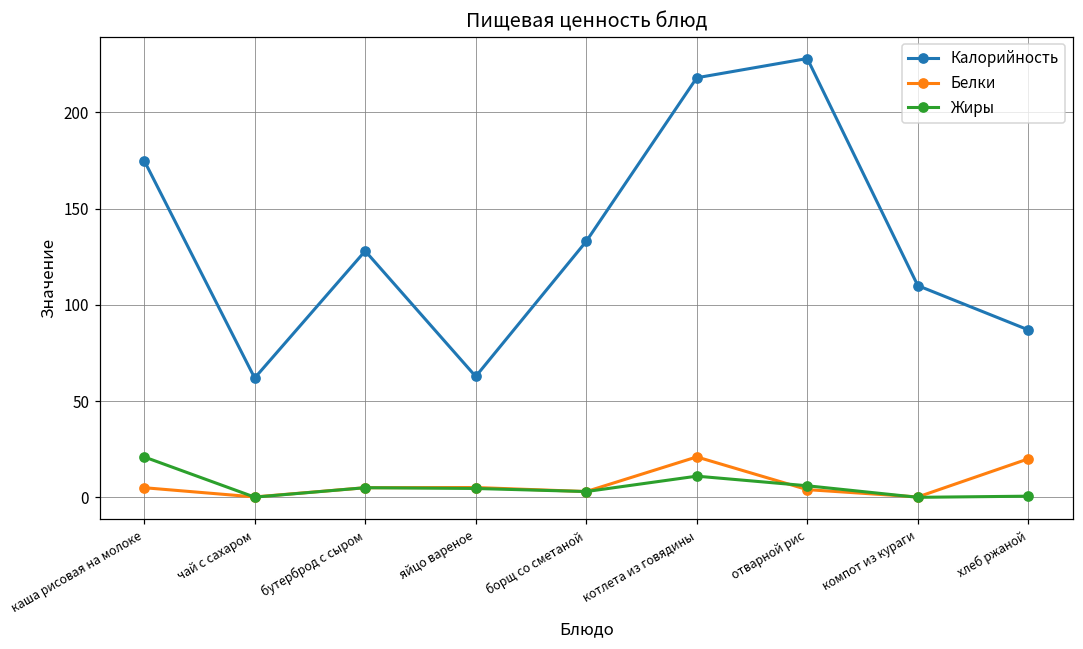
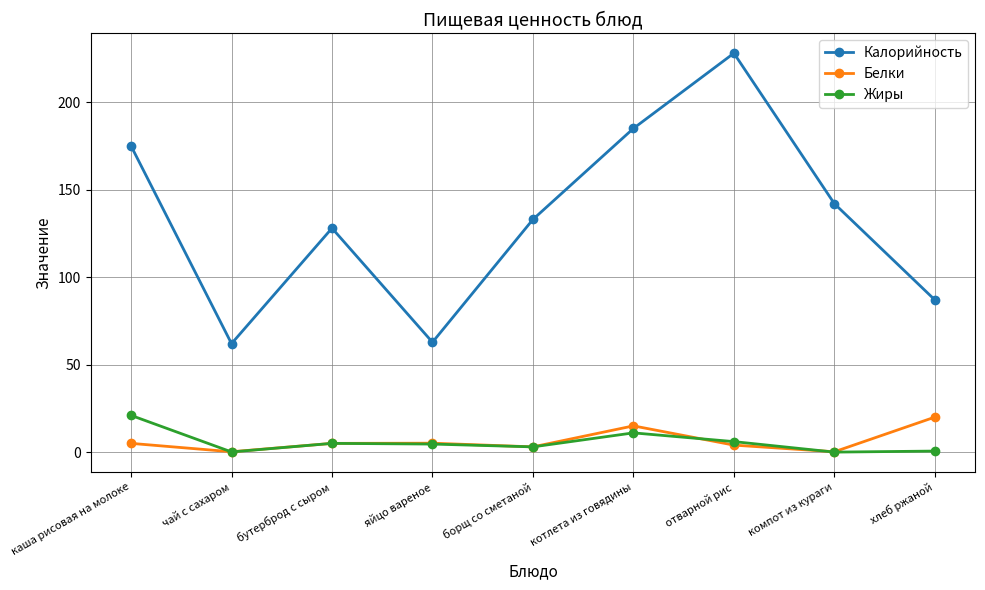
  {
    "Калорийность": {
      "каша рисовая на молоке": 175,
      "чай с сахаром": 62,
      "бутерброд с сыром": 128,
      "яйцо вареное": 63,
      "борщ со сметаной": 133,
-     "котлета из говядины": 218,
+     "котлета из говядины": 185,
      "отварной рис": 228,
-     "компот из кураги": 110,
+     "компот из кураги": 142,
      "хлеб ржаной": 87
    },
    "Белки": {
      "каша рисовая на молоке": 5,
-     "котлета из говядины": 21,
+     "котлета из говядины": 15,
      "отварной рис": 4,
      "хлеб ржаной": 20
    },
    "Жиры": {
      "каша рисовая на молоке": 21,
      "котлета из говядины": 11,
      "отварной рис": 6,
      "хлеб ржаной": 1
    }
  }
